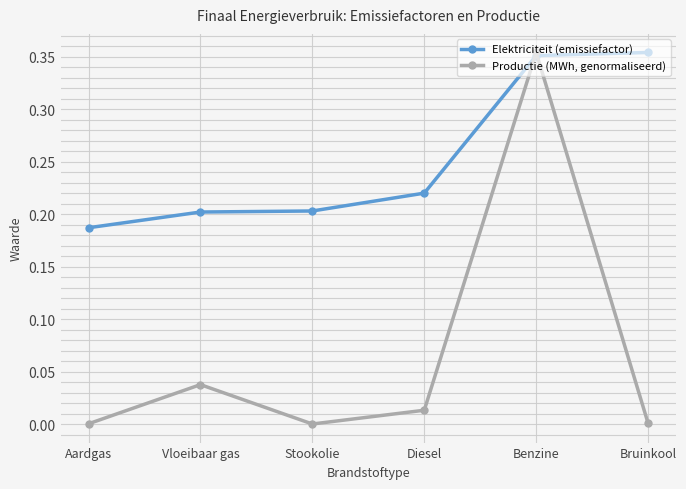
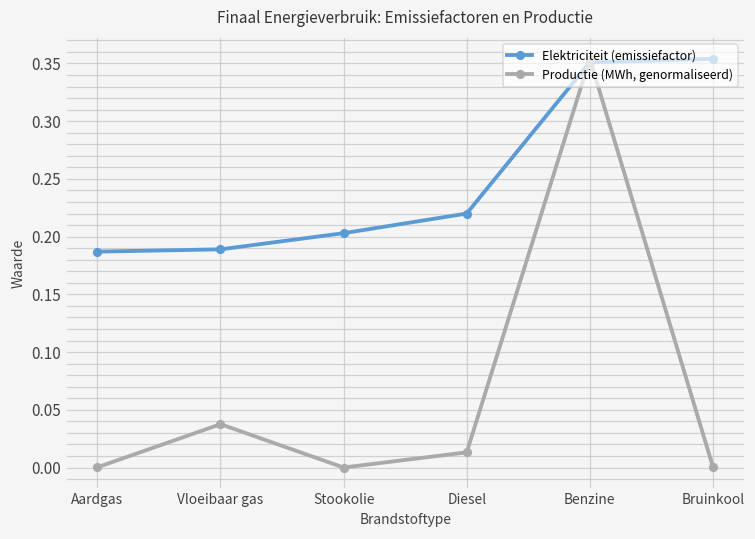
  {
    "Elektriciteit (emissiefactor)": {
      "Aardgas": 0.187,
-     "Vloeibaar gas": 0.202,
+     "Vloeibaar gas": 0.189,
      "Stookolie": 0.203,
      "Diesel": 0.220
    },
    "Productie (MWh, genormaliseerd)": {
      "Aardgas": 0.000,
      "Vloeibaar gas": 0.038,
      "Stookolie": 0.000,
      "Diesel": 0.013,
      "Bruinkool": 0.001
    }
  }
